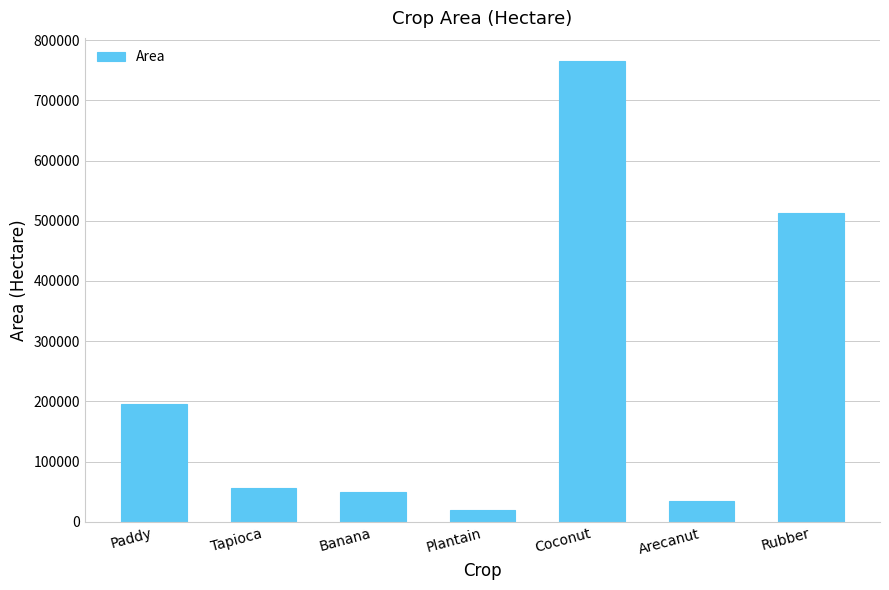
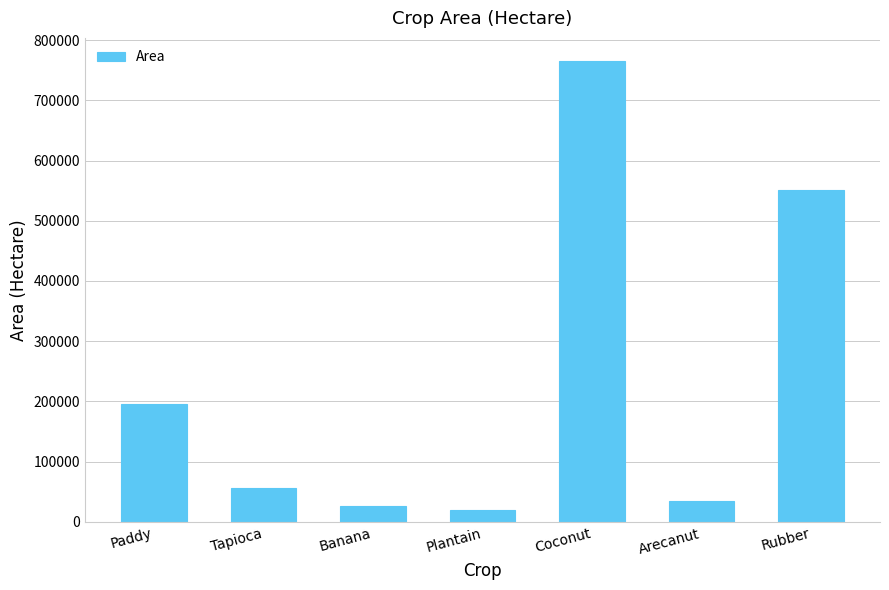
  {
    "Paddy": 200000,
    "Tapioca": 60000,
-   "Banana": 50000,
+   "Banana": 30000,
    "Plantain": 20000,
    "Coconut": 770000,
    "Arecanut": 30000,
-   "Rubber": 510000
+   "Rubber": 550000
  }
